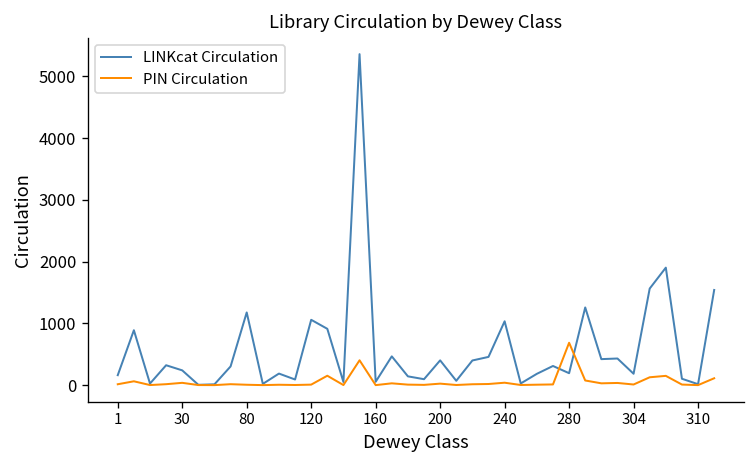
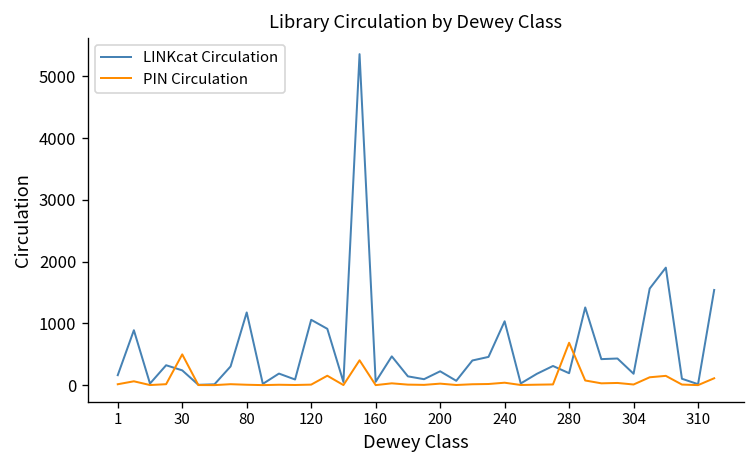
  {
    "LINKcat Circulation": {
      "1": 200,
      "30": 200,
      "80": 1200,
      "120": 1100,
      "160": 100,
-     "200": 400,
+     "200": 200,
      "240": 1000,
      "280": 200,
      "304": 200
    },
    "PIN Circulation": {
      "1": 0,
-     "30": 0,
+     "30": 500,
      "80": 0,
      "120": 0,
      "160": 0,
      "200": 0,
      "240": 0,
      "280": 700,
      "304": 0
    }
  }
